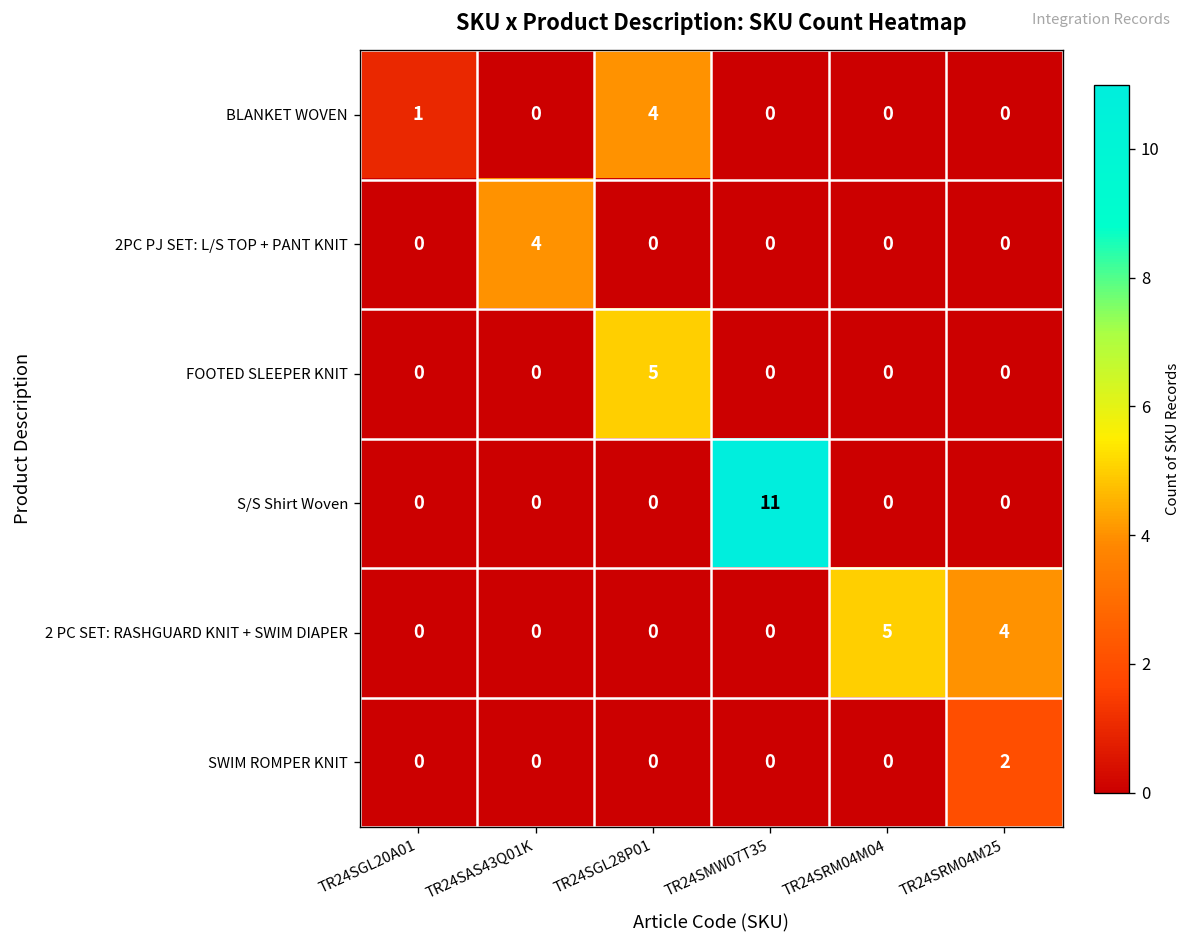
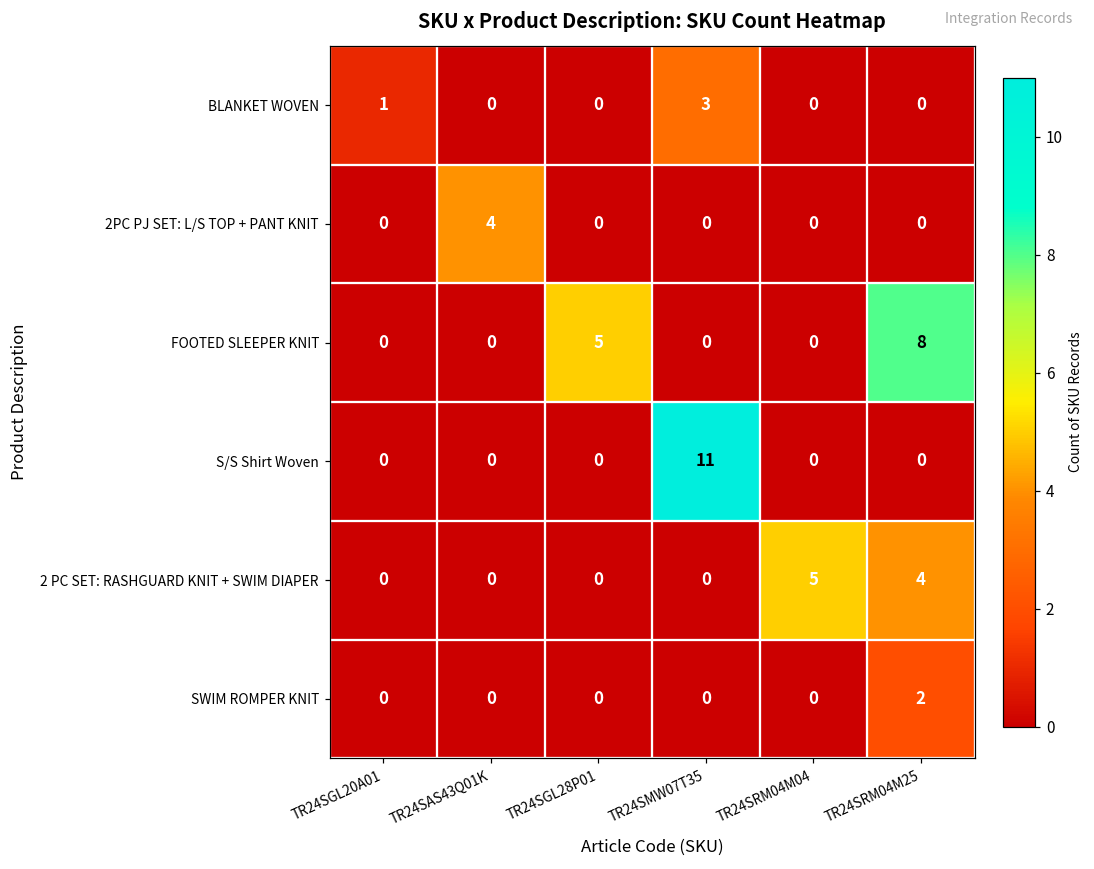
  {
    "BLANKET WOVEN": {
      "TR24SGL20A01": 1,
      "TR24SAS43Q01K": 0,
-     "TR24SGL28P01": 4,
-     "TR24SMW07T35": 0,
+     "TR24SGL28P01": 0,
+     "TR24SMW07T35": 3,
      "TR24SRM04M04": 0,
      "TR24SRM04M25": 0
    },
    "2PC PJ SET: L/S TOP + PANT KNIT": {
      "TR24SGL20A01": 0,
      "TR24SAS43Q01K": 4,
      "TR24SGL28P01": 0,
      "TR24SMW07T35": 0,
      "TR24SRM04M04": 0,
      "TR24SRM04M25": 0
    },
    "FOOTED SLEEPER KNIT": {
      "TR24SGL20A01": 0,
      "TR24SAS43Q01K": 0,
      "TR24SGL28P01": 5,
      "TR24SMW07T35": 0,
      "TR24SRM04M04": 0,
-     "TR24SRM04M25": 0
+     "TR24SRM04M25": 8
    },
    "S/S Shirt Woven": {
      "TR24SGL20A01": 0,
      "TR24SAS43Q01K": 0,
      "TR24SGL28P01": 0,
      "TR24SMW07T35": 11,
      "TR24SRM04M04": 0,
      "TR24SRM04M25": 0
    },
    "2 PC SET: RASHGUARD KNIT + SWIM DIAPER": {
      "TR24SGL20A01": 0,
      "TR24SAS43Q01K": 0,
      "TR24SGL28P01": 0,
      "TR24SMW07T35": 0,
      "TR24SRM04M04": 5,
      "TR24SRM04M25": 4
    },
    "SWIM ROMPER KNIT": {
      "TR24SGL20A01": 0,
      "TR24SAS43Q01K": 0,
      "TR24SGL28P01": 0,
      "TR24SMW07T35": 0,
      "TR24SRM04M04": 0,
      "TR24SRM04M25": 2
    }
  }
